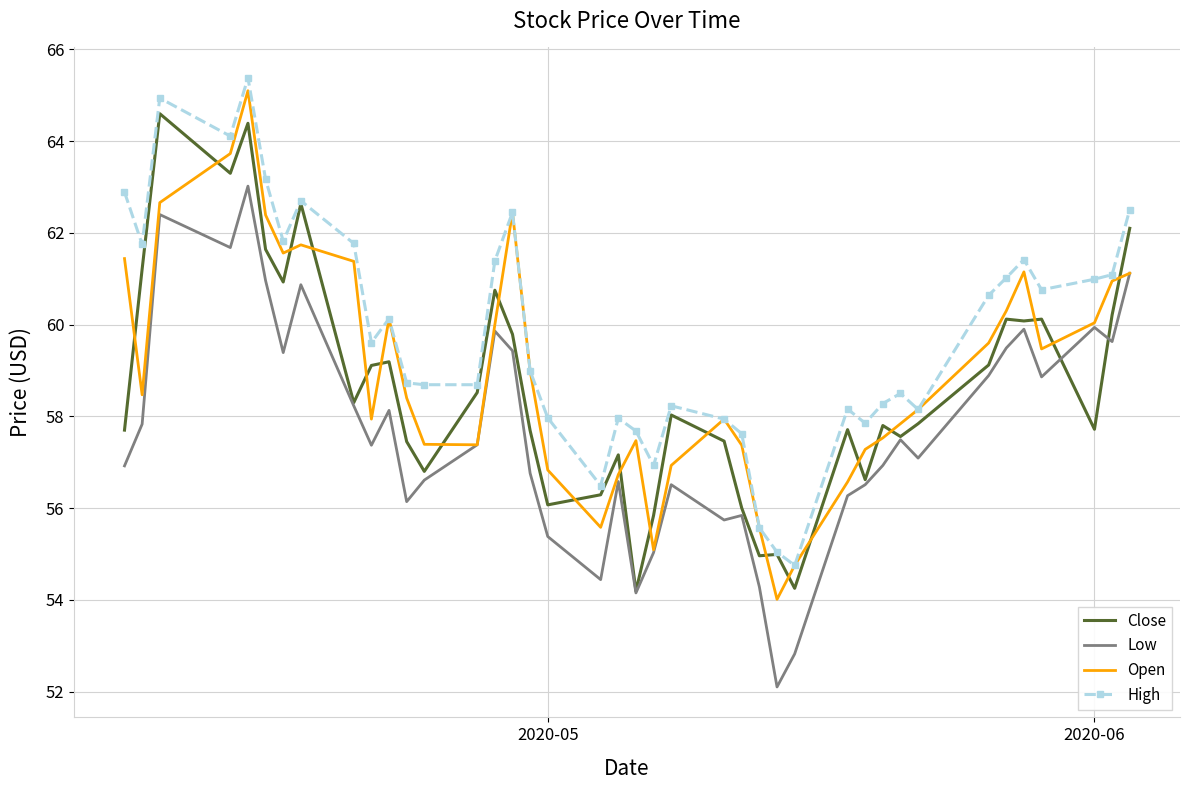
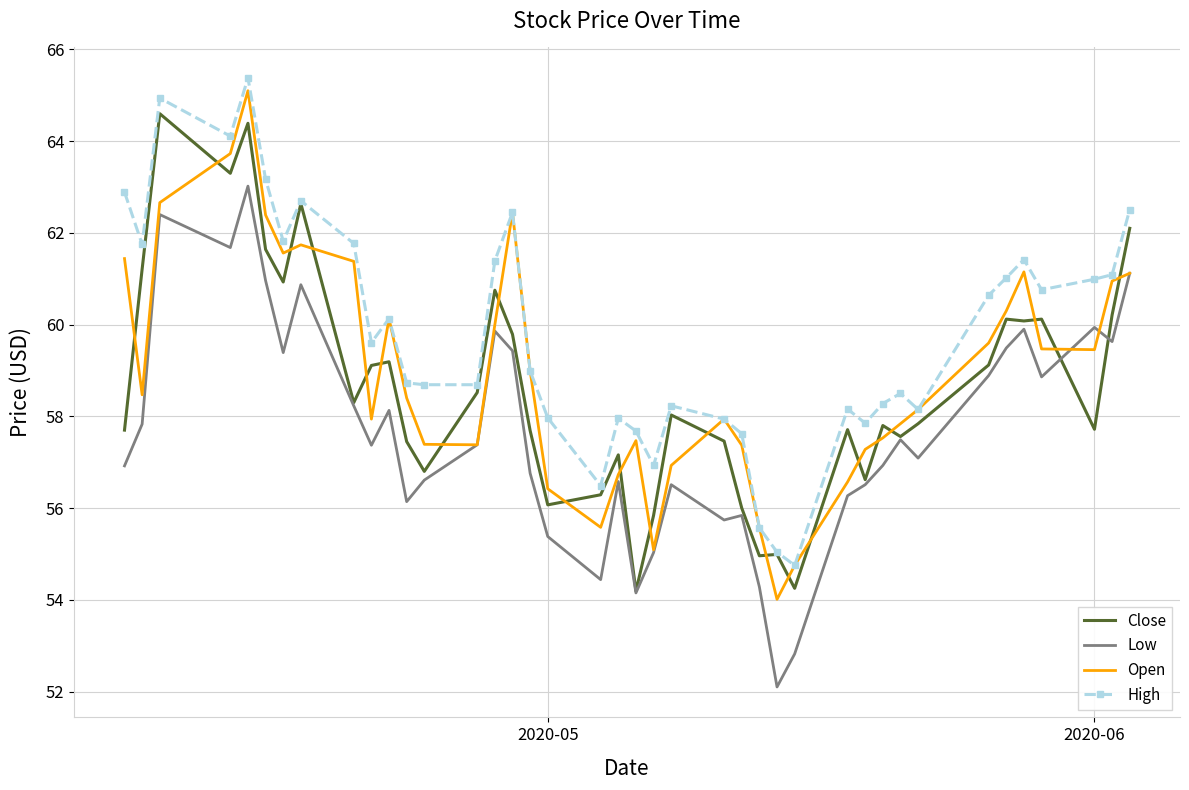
  {
    "Close": {
      "2020-05": 56.1,
      "2020-06": 57.7
    },
    "Low": {
      "2020-05": 55.4,
      "2020-06": 59.9
    },
    "Open": {
-     "2020-05": 56.8,
-     "2020-06": 60.0
+     "2020-05": 56.4,
+     "2020-06": 59.5
    },
    "High": {
      "2020-05": 58.0,
      "2020-06": 61.0
    }
  }
